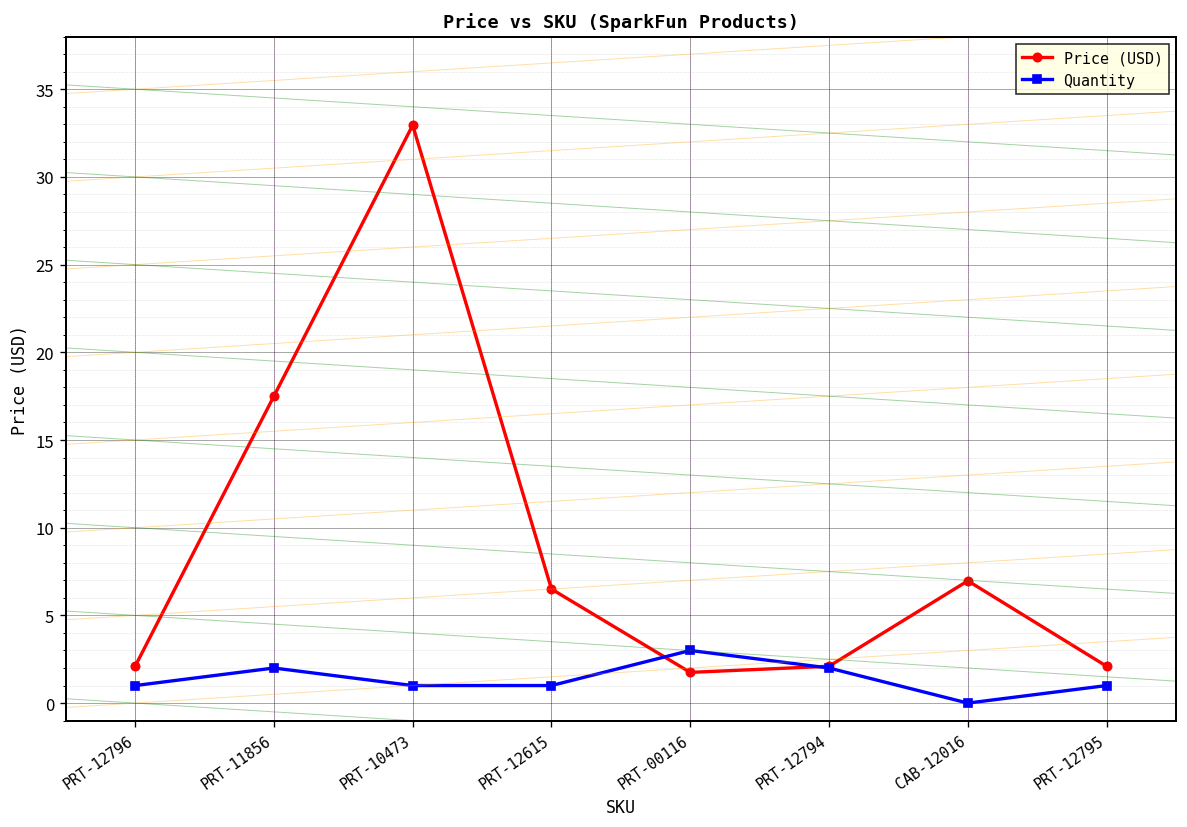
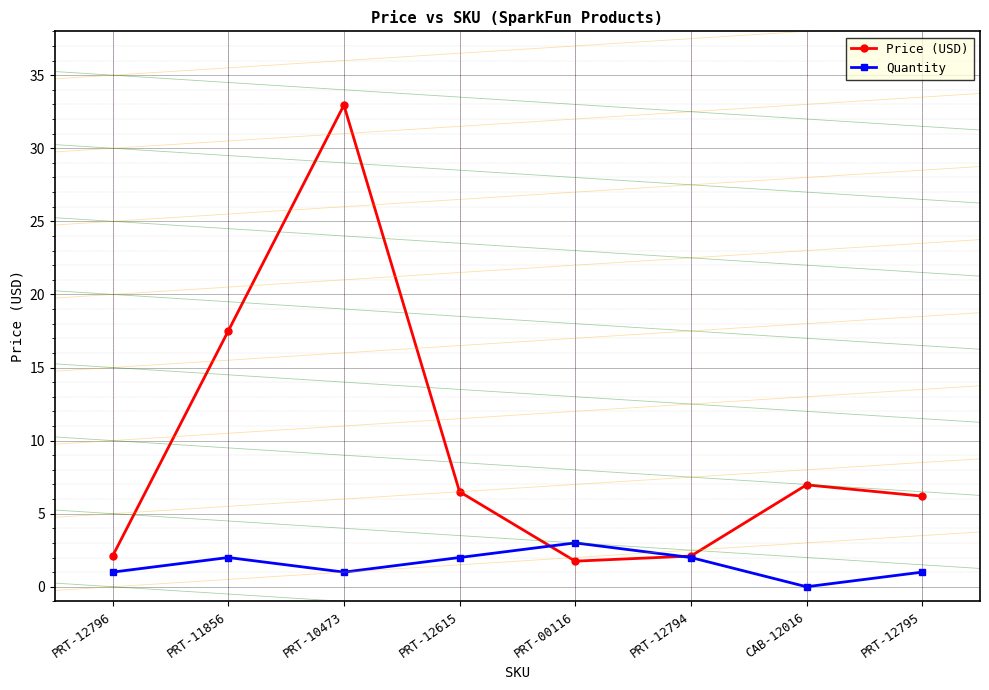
  {
    "Price (USD)": {
      "PRT-12796": 2.1,
      "PRT-11856": 17.5,
      "PRT-10473": 33.0,
      "PRT-12615": 6.5,
      "PRT-00116": 1.8,
      "CAB-12016": 7.0,
-     "PRT-12795": 2.1
+     "PRT-12795": 6.2
    },
    "Quantity": {
      "PRT-12796": 1,
      "PRT-11856": 2,
-     "PRT-12615": 1,
+     "PRT-12615": 2,
      "PRT-00116": 3,
      "CAB-12016": 0,
      "PRT-12795": 1
    }
  }
